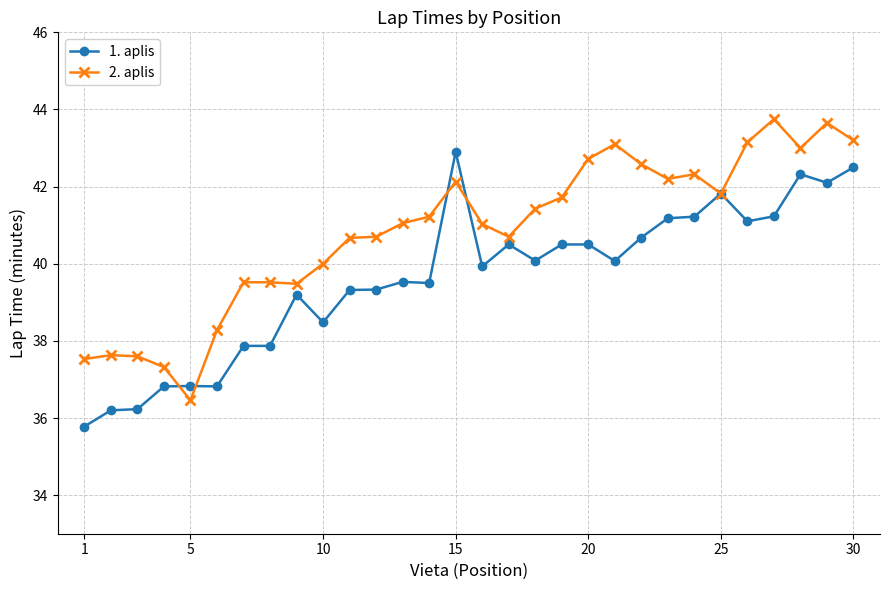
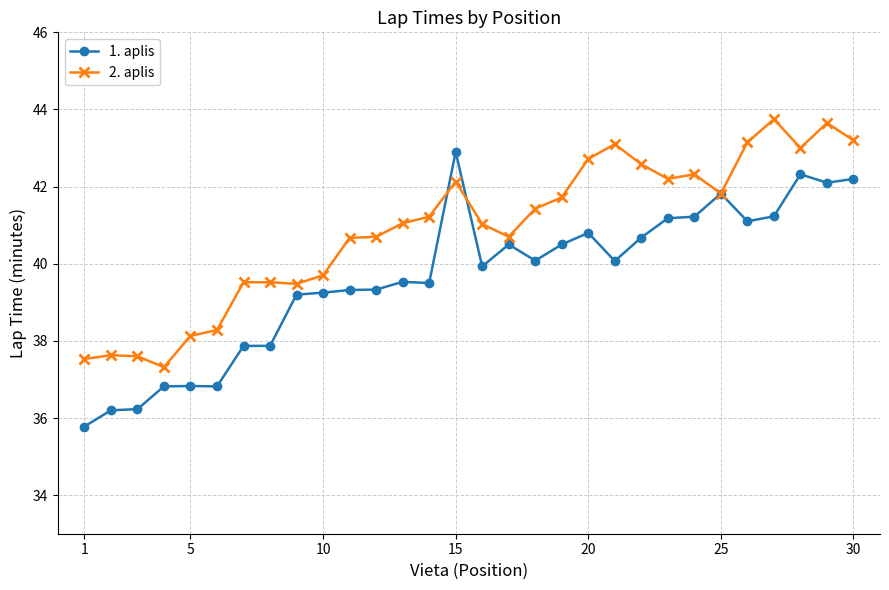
  {
    "1. aplis": {
      "1": 35.8,
      "5": 36.8,
-     "10": 38.5,
+     "10": 39.3,
      "15": 42.9,
-     "20": 40.5,
-     "30": 42.5
+     "20": 40.8,
+     "30": 42.2
    },
    "2. aplis": {
      "1": 37.5,
-     "5": 36.5,
-     "10": 40.0,
+     "5": 38.1,
+     "10": 39.7,
      "15": 42.1,
      "20": 42.7,
      "30": 43.2
    }
  }
